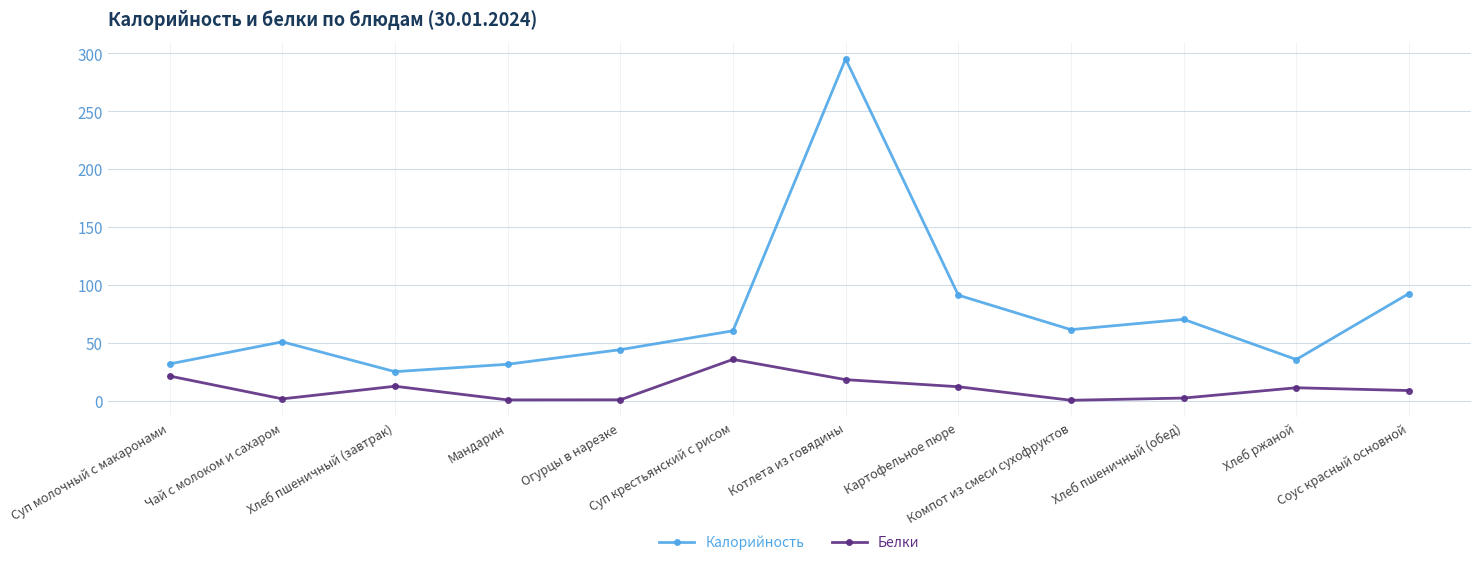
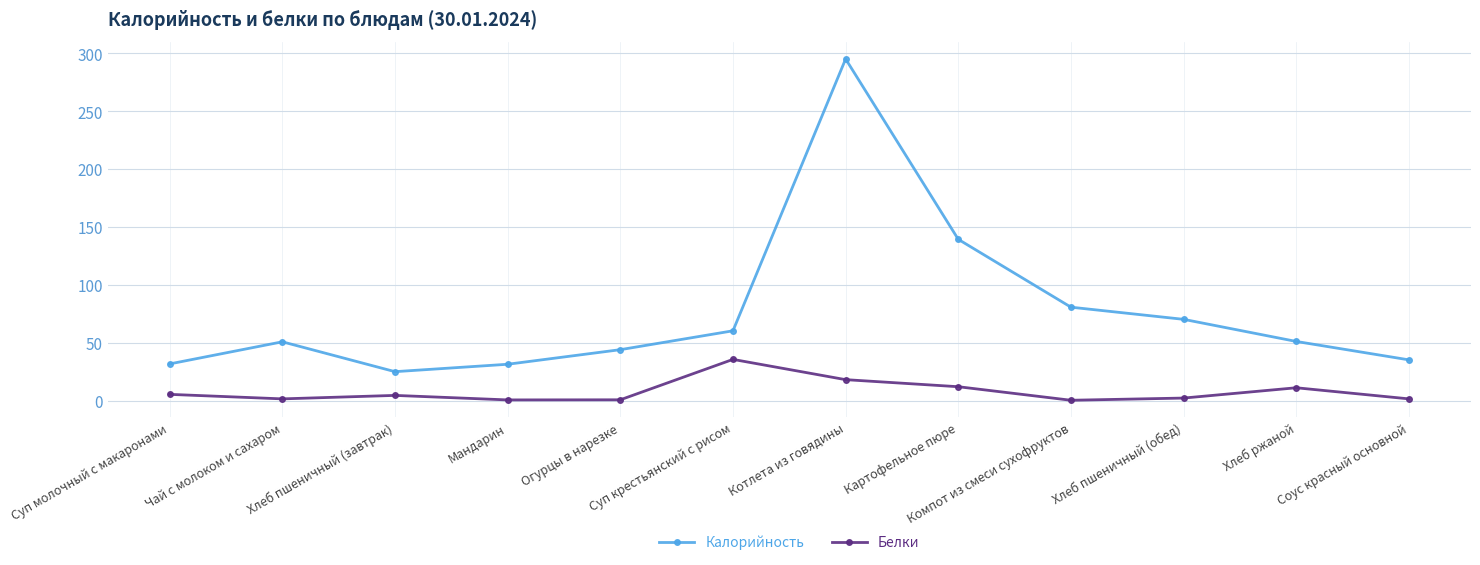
  {
    "Калорийность": {
      "Суп молочный с макаронами": 32,
      "Чай с молоком и сахаром": 51,
      "Хлеб пшеничный (завтрак)": 25,
      "Мандарин": 32,
      "Огурцы в нарезке": 44,
      "Суп крестьянский с рисом": 60,
      "Котлета из говядины": 295,
-     "Картофельное пюре": 91,
-     "Компот из смеси сухофруктов": 61,
+     "Картофельное пюре": 139,
+     "Компот из смеси сухофруктов": 81,
      "Хлеб пшеничный (обед)": 70,
-     "Хлеб ржаной": 36,
-     "Соус красный основной": 93
+     "Хлеб ржаной": 51,
+     "Соус красный основной": 35
    },
    "Белки": {
-     "Суп молочный с макаронами": 21,
+     "Суп молочный с макаронами": 6,
      "Чай с молоком и сахаром": 2,
-     "Хлеб пшеничный (завтрак)": 13,
+     "Хлеб пшеничный (завтрак)": 5,
      "Мандарин": 1,
      "Огурцы в нарезке": 1,
      "Суп крестьянский с рисом": 36,
      "Котлета из говядины": 18,
      "Картофельное пюре": 12,
      "Компот из смеси сухофруктов": 0,
      "Хлеб пшеничный (обед)": 2,
      "Хлеб ржаной": 11,
-     "Соус красный основной": 9
+     "Соус красный основной": 2
    }
  }
